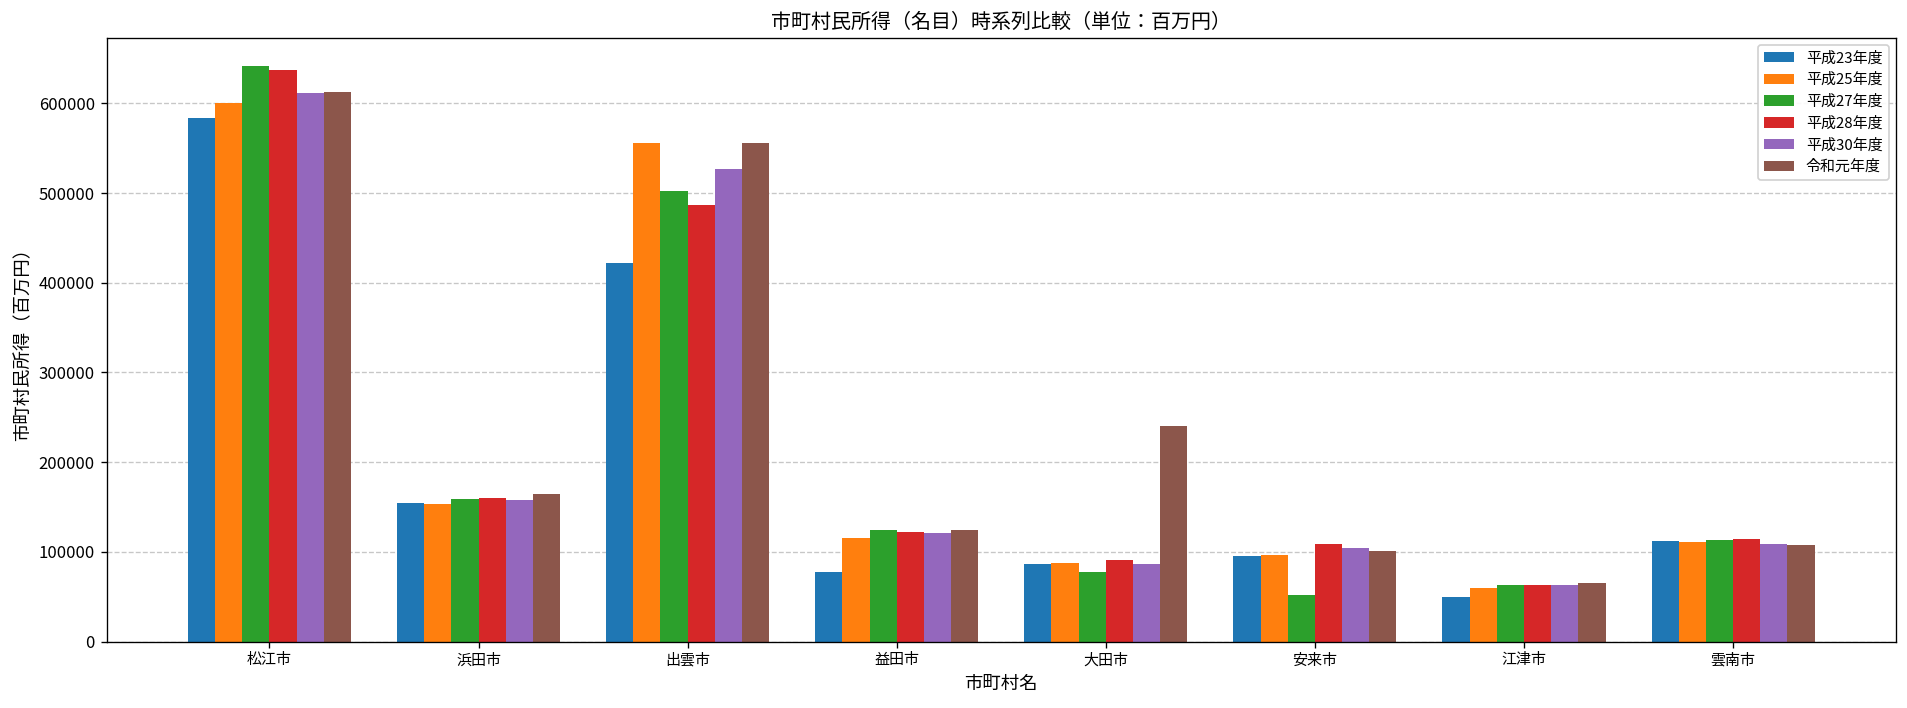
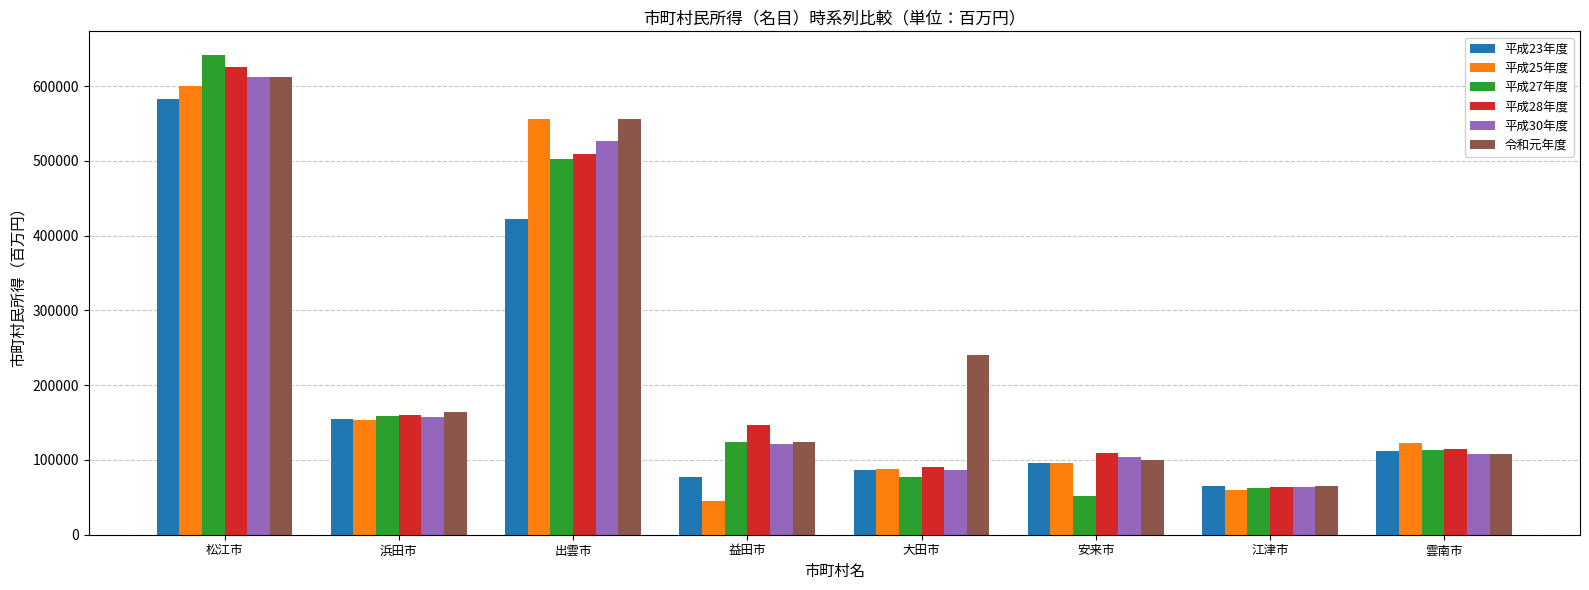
  {
    "平成23年度": {
      "松江市": 580000,
      "浜田市": 160000,
      "出雲市": 420000,
      "益田市": 80000,
      "大田市": 90000,
      "安来市": 100000,
-     "江津市": 50000,
+     "江津市": 60000,
      "雲南市": 110000
    },
    "平成25年度": {
      "松江市": 600000,
      "浜田市": 150000,
      "出雲市": 560000,
-     "益田市": 120000,
+     "益田市": 50000,
      "大田市": 90000,
      "安来市": 100000,
      "江津市": 60000,
-     "雲南市": 110000
+     "雲南市": 120000
    },
    "平成27年度": {
      "松江市": 640000,
      "浜田市": 160000,
      "出雲市": 500000,
      "益田市": 120000,
      "大田市": 80000,
      "安来市": 50000,
      "江津市": 60000,
      "雲南市": 110000
    },
    "平成28年度": {
-     "松江市": 640000,
+     "松江市": 630000,
      "浜田市": 160000,
-     "出雲市": 490000,
-     "益田市": 120000,
+     "出雲市": 510000,
+     "益田市": 150000,
      "大田市": 90000,
      "安来市": 110000,
      "江津市": 60000,
      "雲南市": 110000
    },
    "平成30年度": {
      "松江市": 610000,
      "浜田市": 160000,
      "出雲市": 530000,
      "益田市": 120000,
      "大田市": 90000,
      "安来市": 100000,
      "江津市": 60000,
      "雲南市": 110000
    },
    "令和元年度": {
      "松江市": 610000,
      "浜田市": 160000,
      "出雲市": 560000,
      "益田市": 120000,
      "大田市": 240000,
      "安来市": 100000,
      "江津市": 70000,
      "雲南市": 110000
    }
  }
